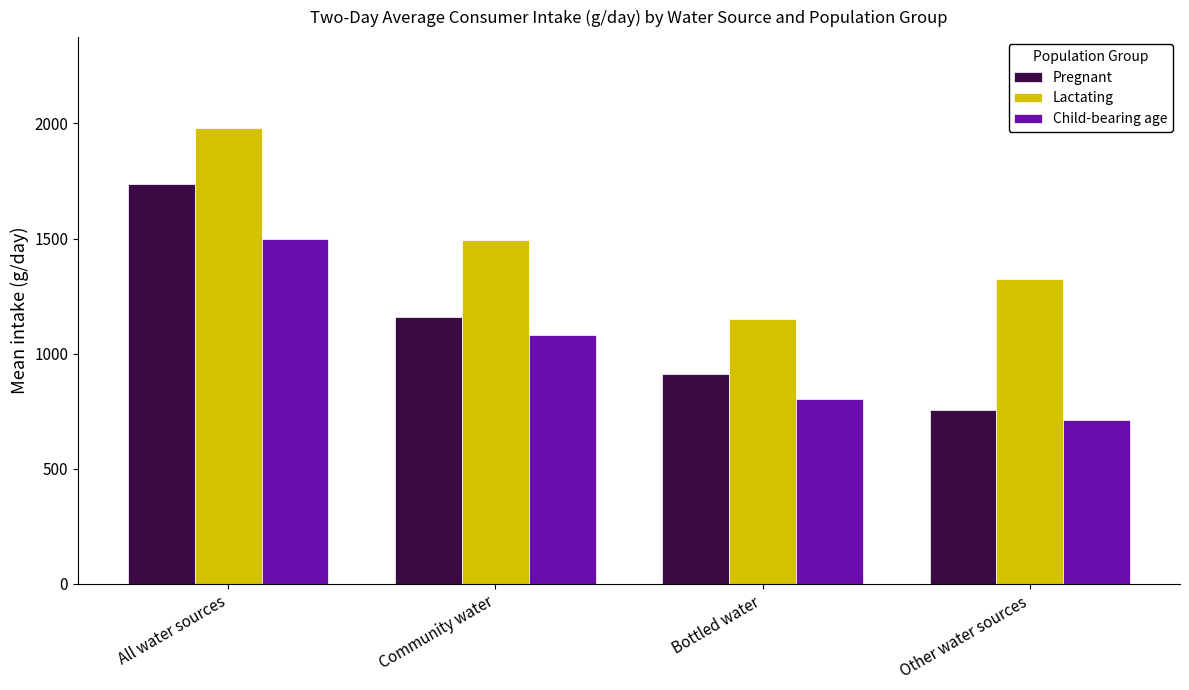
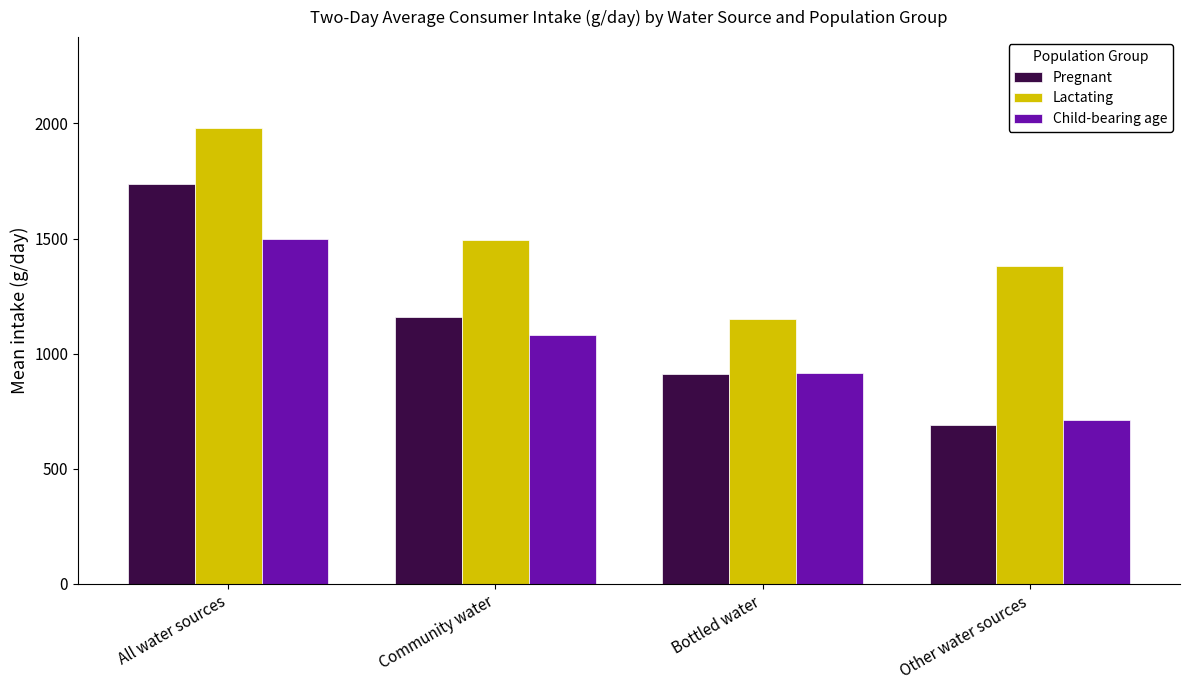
  {
    "Pregnant": {
      "All water sources": 1740,
      "Community water": 1160,
      "Bottled water": 910,
-     "Other water sources": 760
+     "Other water sources": 690
    },
    "Lactating": {
      "All water sources": 1980,
      "Community water": 1500,
      "Bottled water": 1150,
-     "Other water sources": 1330
+     "Other water sources": 1380
    },
    "Child-bearing age": {
      "All water sources": 1500,
      "Community water": 1080,
-     "Bottled water": 810,
+     "Bottled water": 920,
      "Other water sources": 710
    }
  }
